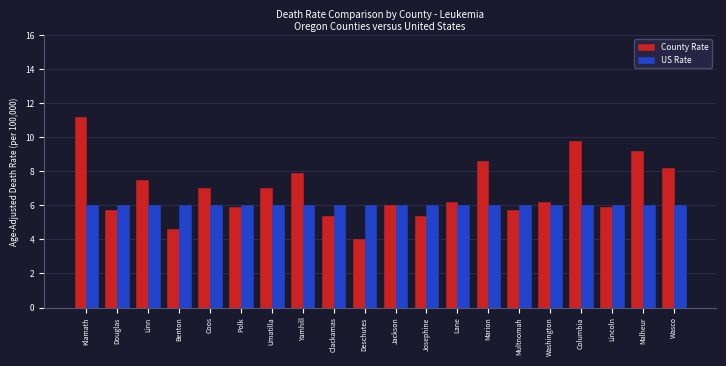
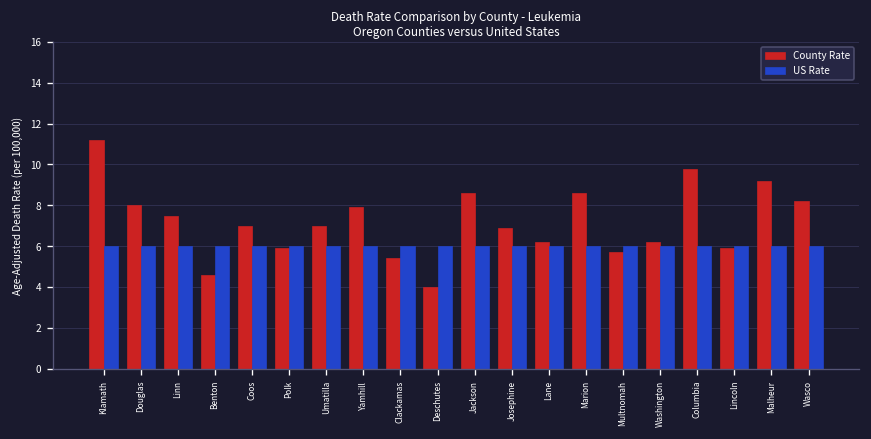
  {
    "County Rate": {
      "Klamath": 11.2,
-     "Douglas": 5.7,
+     "Douglas": 8.0,
      "Linn": 7.5,
      "Benton": 4.6,
      "Coos": 7.0,
      "Polk": 5.9,
      "Umatilla": 7.0,
      "Yamhill": 7.9,
      "Clackamas": 5.4,
      "Deschutes": 4.0,
-     "Jackson": 6.0,
-     "Josephine": 5.4,
+     "Jackson": 8.6,
+     "Josephine": 6.9,
      "Lane": 6.2,
      "Marion": 8.6,
      "Multnomah": 5.7,
      "Washington": 6.2,
      "Columbia": 9.8,
      "Lincoln": 5.9,
      "Malheur": 9.2,
      "Wasco": 8.2
    },
    "US Rate": {
      "Klamath": 6.0,
      "Douglas": 6.0,
      "Linn": 6.0,
      "Benton": 6.0,
      "Coos": 6.0,
      "Polk": 6.0,
      "Umatilla": 6.0,
      "Yamhill": 6.0,
      "Clackamas": 6.0,
      "Deschutes": 6.0,
      "Jackson": 6.0,
      "Josephine": 6.0,
      "Lane": 6.0,
      "Marion": 6.0,
      "Multnomah": 6.0,
      "Washington": 6.0,
      "Columbia": 6.0,
      "Lincoln": 6.0,
      "Malheur": 6.0,
      "Wasco": 6.0
    }
  }
